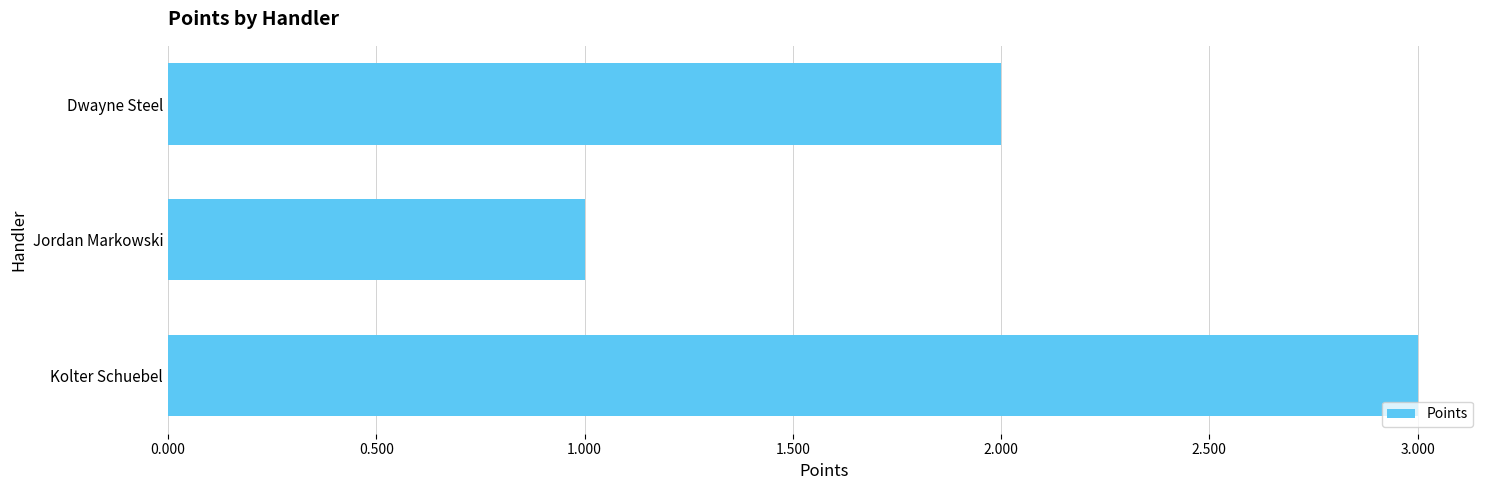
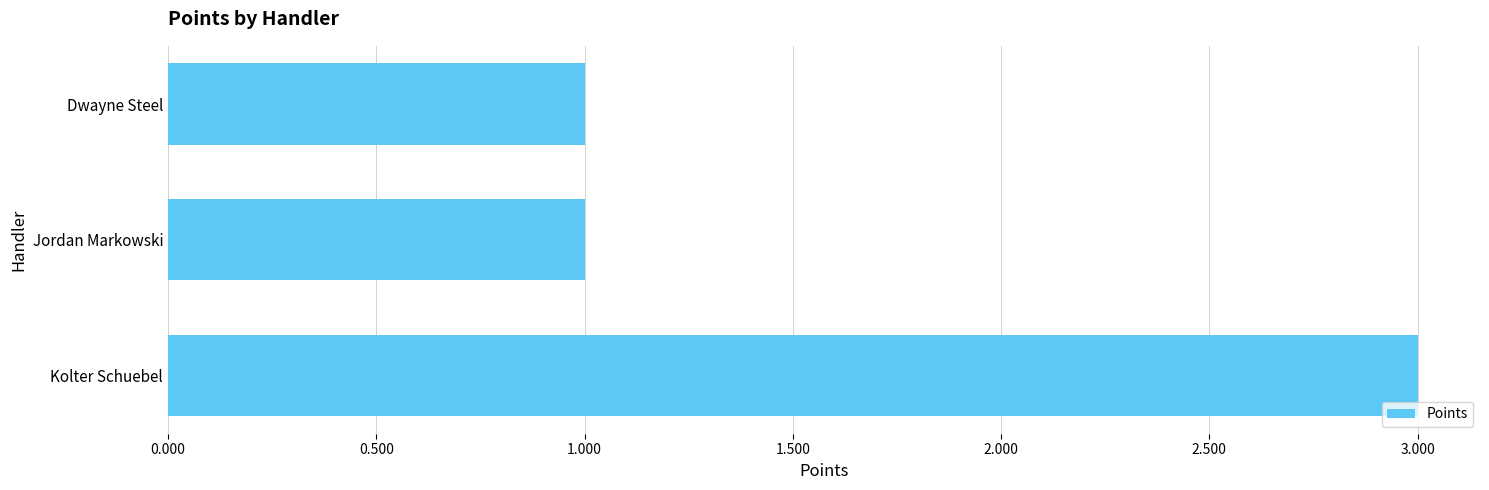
  {
-   "Dwayne Steel": 2,
+   "Dwayne Steel": 1,
    "Jordan Markowski": 1,
    "Kolter Schuebel": 3
  }
